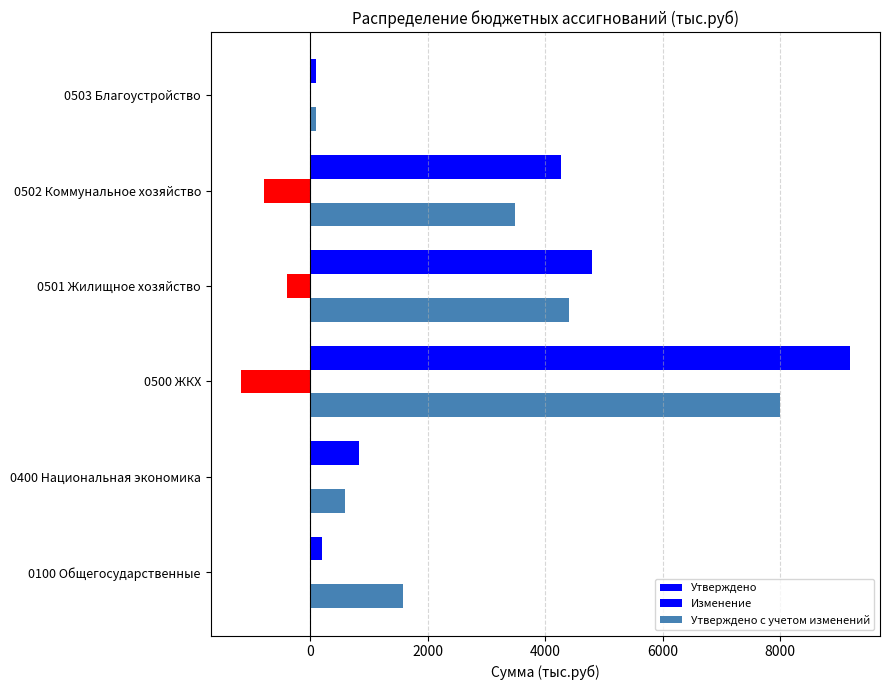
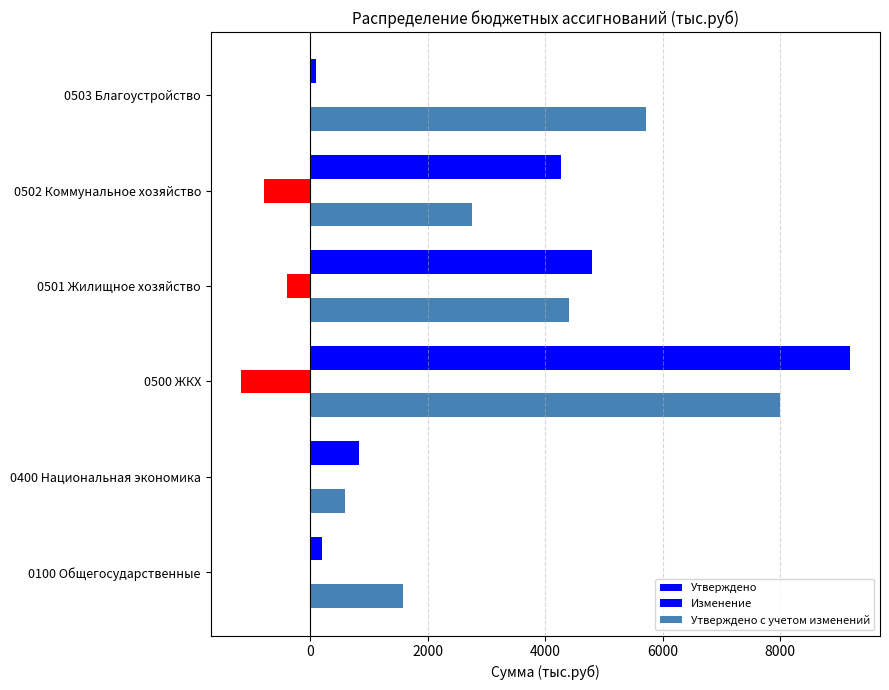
  {
    "Утверждено с учетом изменений": {
-     "0503 Благоустройство": 100,
-     "0502 Коммунальное хозяйство": 3500,
+     "0503 Благоустройство": 5700,
+     "0502 Коммунальное хозяйство": 2800,
      "0501 Жилищное хозяйство": 4400,
      "0500 ЖКХ": 8000,
      "0400 Национальная экономика": 600,
      "0100 Общегосударственные": 1600
    }
  }
